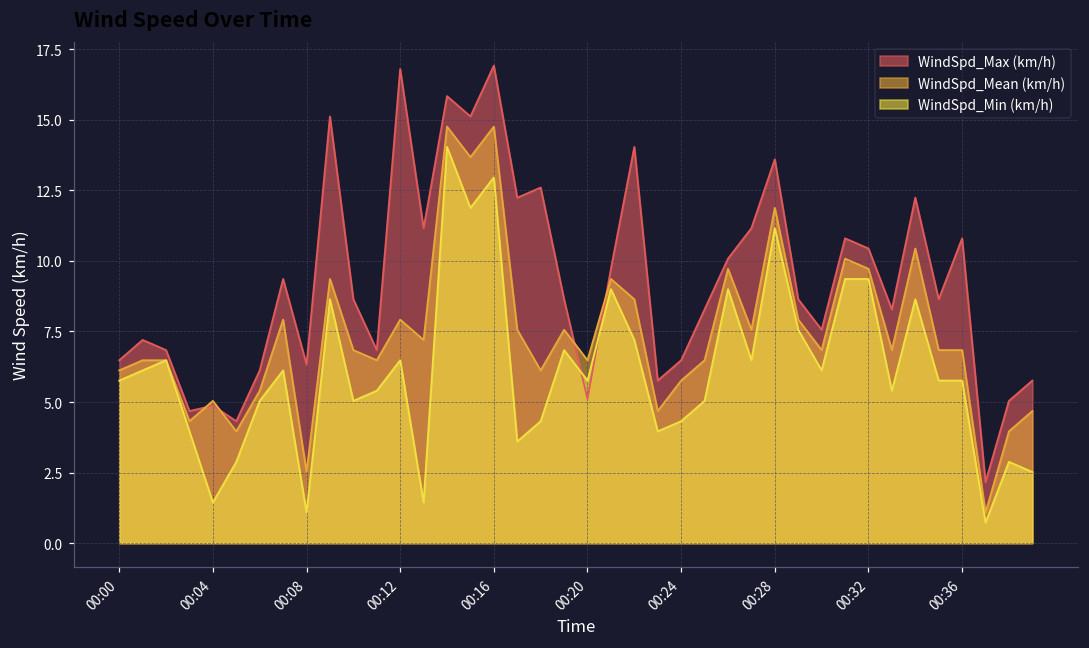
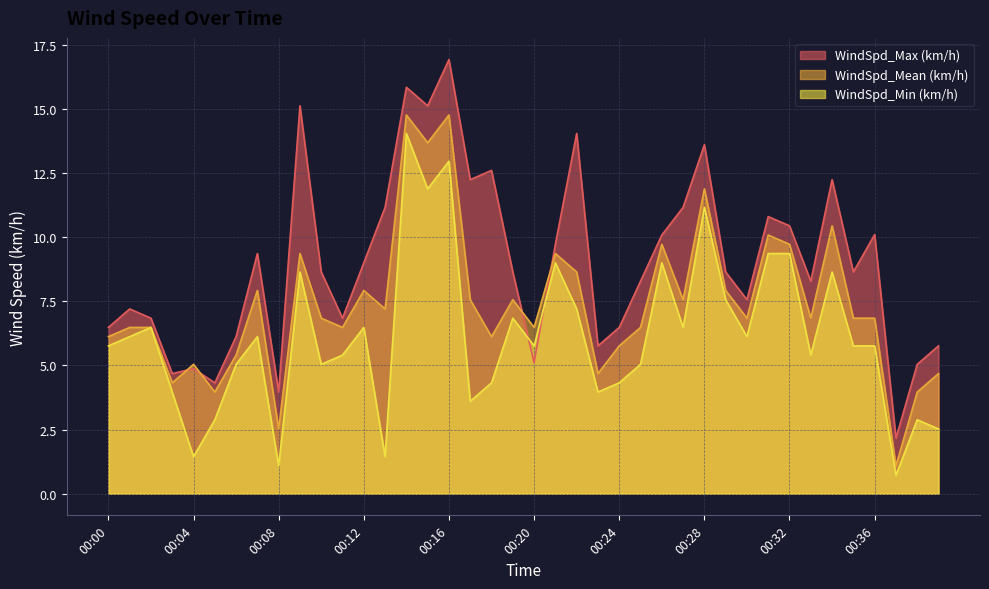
  {
    "WindSpd_Max (km/h)": {
      "00:00": 6.5,
      "00:04": 4.9,
-     "00:08": 6.3,
-     "00:12": 16.8,
+     "00:08": 4.0,
+     "00:12": 9.0,
      "00:16": 16.9,
      "00:20": 5.1,
      "00:24": 6.5,
      "00:28": 13.6,
      "00:32": 10.4,
-     "00:36": 10.8
+     "00:36": 10.1
    }
  }
